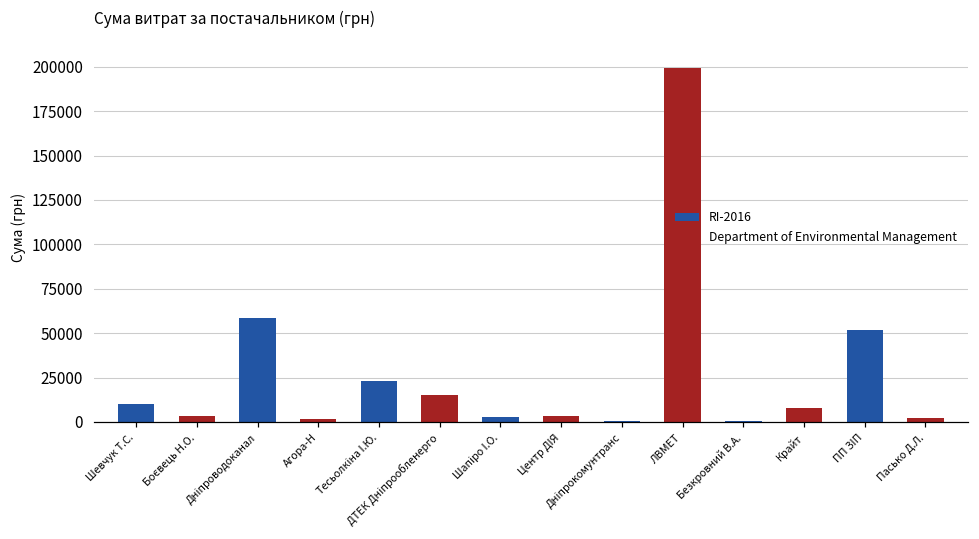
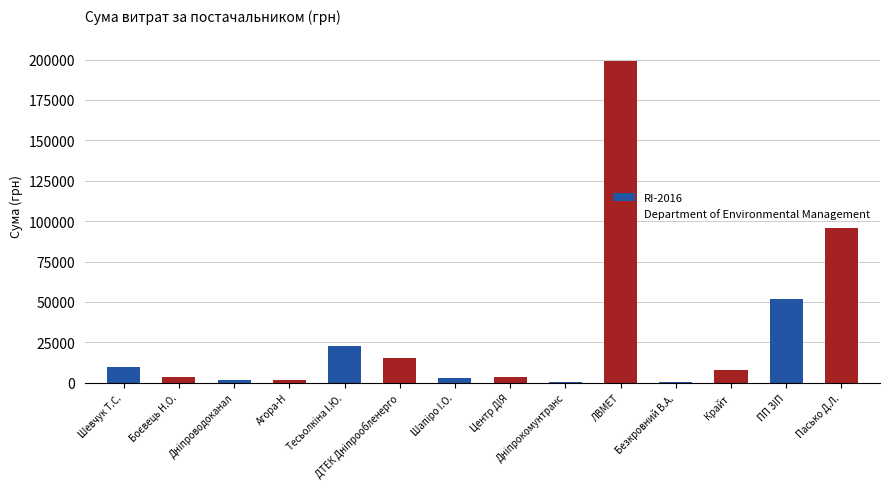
  {
    "Шевчук Т.С.": 10000,
    "Боєвець Н.О.": 3000,
-   "Дніпроводоканал": 58000,
+   "Дніпроводоканал": 2000,
    "Агора-Н": 2000,
    "Тесьолкіна І.Ю.": 23000,
    "ДТЕК Дніпрообленерго": 15000,
    "Шапіро І.О.": 3000,
    "Центр ДІЯ": 3000,
    "ЛВМЕТ": 199000,
    "Крайт": 8000,
    "ПП ЗІП": 52000,
-   "Пасько Д.Л.": 2000
+   "Пасько Д.Л.": 96000
  }
